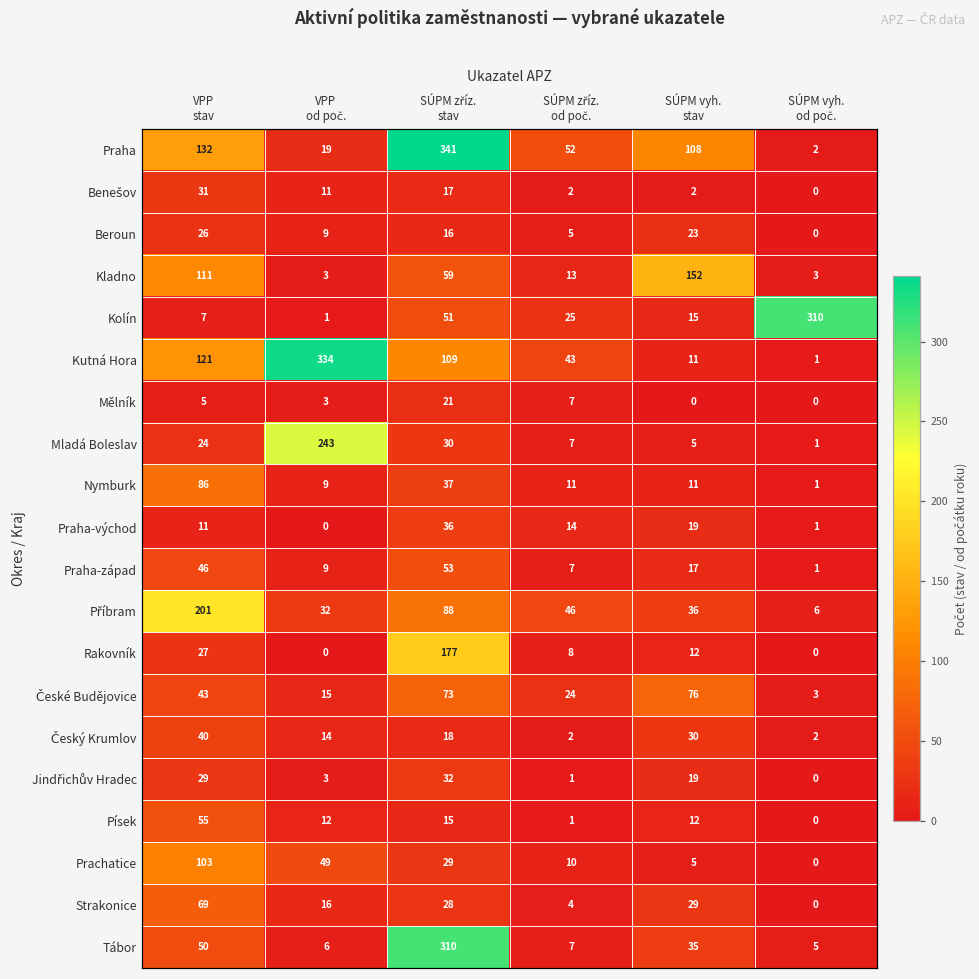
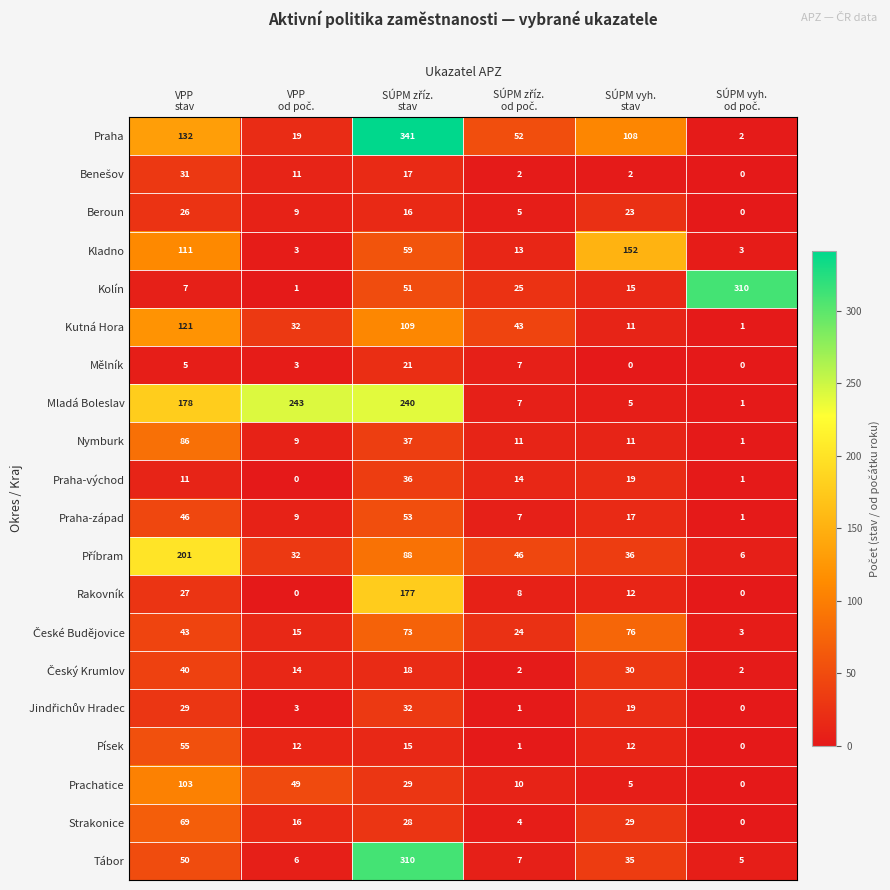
  {
    "Praha": {
      "VPP stav": 132,
      "VPP od poč.": 19,
      "SÚPM zříz. stav": 341,
      "SÚPM zříz. od poč.": 52,
      "SÚPM vyh. stav": 108,
      "SÚPM vyh. od poč.": 2
    },
    "Benešov": {
      "VPP stav": 31,
      "VPP od poč.": 11,
      "SÚPM zříz. stav": 17,
      "SÚPM zříz. od poč.": 2,
      "SÚPM vyh. stav": 2,
      "SÚPM vyh. od poč.": 0
    },
    "Beroun": {
      "VPP stav": 26,
      "VPP od poč.": 9,
      "SÚPM zříz. stav": 16,
      "SÚPM zříz. od poč.": 5,
      "SÚPM vyh. stav": 23,
      "SÚPM vyh. od poč.": 0
    },
    "Kladno": {
      "VPP stav": 111,
      "VPP od poč.": 3,
      "SÚPM zříz. stav": 59,
      "SÚPM zříz. od poč.": 13,
      "SÚPM vyh. stav": 152,
      "SÚPM vyh. od poč.": 3
    },
    "Kolín": {
      "VPP stav": 7,
      "VPP od poč.": 1,
      "SÚPM zříz. stav": 51,
      "SÚPM zříz. od poč.": 25,
      "SÚPM vyh. stav": 15,
      "SÚPM vyh. od poč.": 310
    },
    "Kutná Hora": {
      "VPP stav": 121,
-     "VPP od poč.": 334,
+     "VPP od poč.": 32,
      "SÚPM zříz. stav": 109,
      "SÚPM zříz. od poč.": 43,
      "SÚPM vyh. stav": 11,
      "SÚPM vyh. od poč.": 1
    },
    "Mělník": {
      "VPP stav": 5,
      "VPP od poč.": 3,
      "SÚPM zříz. stav": 21,
      "SÚPM zříz. od poč.": 7,
      "SÚPM vyh. stav": 0,
      "SÚPM vyh. od poč.": 0
    },
    "Mladá Boleslav": {
-     "VPP stav": 24,
+     "VPP stav": 178,
      "VPP od poč.": 243,
-     "SÚPM zříz. stav": 30,
+     "SÚPM zříz. stav": 240,
      "SÚPM zříz. od poč.": 7,
      "SÚPM vyh. stav": 5,
      "SÚPM vyh. od poč.": 1
    },
    "Nymburk": {
      "VPP stav": 86,
      "VPP od poč.": 9,
      "SÚPM zříz. stav": 37,
      "SÚPM zříz. od poč.": 11,
      "SÚPM vyh. stav": 11,
      "SÚPM vyh. od poč.": 1
    },
    "Praha-východ": {
      "VPP stav": 11,
      "VPP od poč.": 0,
      "SÚPM zříz. stav": 36,
      "SÚPM zříz. od poč.": 14,
      "SÚPM vyh. stav": 19,
      "SÚPM vyh. od poč.": 1
    },
    "Praha-západ": {
      "VPP stav": 46,
      "VPP od poč.": 9,
      "SÚPM zříz. stav": 53,
      "SÚPM zříz. od poč.": 7,
      "SÚPM vyh. stav": 17,
      "SÚPM vyh. od poč.": 1
    },
    "Příbram": {
      "VPP stav": 201,
      "VPP od poč.": 32,
      "SÚPM zříz. stav": 88,
      "SÚPM zříz. od poč.": 46,
      "SÚPM vyh. stav": 36,
      "SÚPM vyh. od poč.": 6
    },
    "Rakovník": {
      "VPP stav": 27,
      "VPP od poč.": 0,
      "SÚPM zříz. stav": 177,
      "SÚPM zříz. od poč.": 8,
      "SÚPM vyh. stav": 12,
      "SÚPM vyh. od poč.": 0
    },
    "České Budějovice": {
      "VPP stav": 43,
      "VPP od poč.": 15,
      "SÚPM zříz. stav": 73,
      "SÚPM zříz. od poč.": 24,
      "SÚPM vyh. stav": 76,
      "SÚPM vyh. od poč.": 3
    },
    "Český Krumlov": {
      "VPP stav": 40,
      "VPP od poč.": 14,
      "SÚPM zříz. stav": 18,
      "SÚPM zříz. od poč.": 2,
      "SÚPM vyh. stav": 30,
      "SÚPM vyh. od poč.": 2
    },
    "Jindřichův Hradec": {
      "VPP stav": 29,
      "VPP od poč.": 3,
      "SÚPM zříz. stav": 32,
      "SÚPM zříz. od poč.": 1,
      "SÚPM vyh. stav": 19,
      "SÚPM vyh. od poč.": 0
    },
    "Písek": {
      "VPP stav": 55,
      "VPP od poč.": 12,
      "SÚPM zříz. stav": 15,
      "SÚPM zříz. od poč.": 1,
      "SÚPM vyh. stav": 12,
      "SÚPM vyh. od poč.": 0
    },
    "Prachatice": {
      "VPP stav": 103,
      "VPP od poč.": 49,
      "SÚPM zříz. stav": 29,
      "SÚPM zříz. od poč.": 10,
      "SÚPM vyh. stav": 5,
      "SÚPM vyh. od poč.": 0
    },
    "Strakonice": {
      "VPP stav": 69,
      "VPP od poč.": 16,
      "SÚPM zříz. stav": 28,
      "SÚPM zříz. od poč.": 4,
      "SÚPM vyh. stav": 29,
      "SÚPM vyh. od poč.": 0
    },
    "Tábor": {
      "VPP stav": 50,
      "VPP od poč.": 6,
      "SÚPM zříz. stav": 310,
      "SÚPM zříz. od poč.": 7,
      "SÚPM vyh. stav": 35,
      "SÚPM vyh. od poč.": 5
    }
  }
